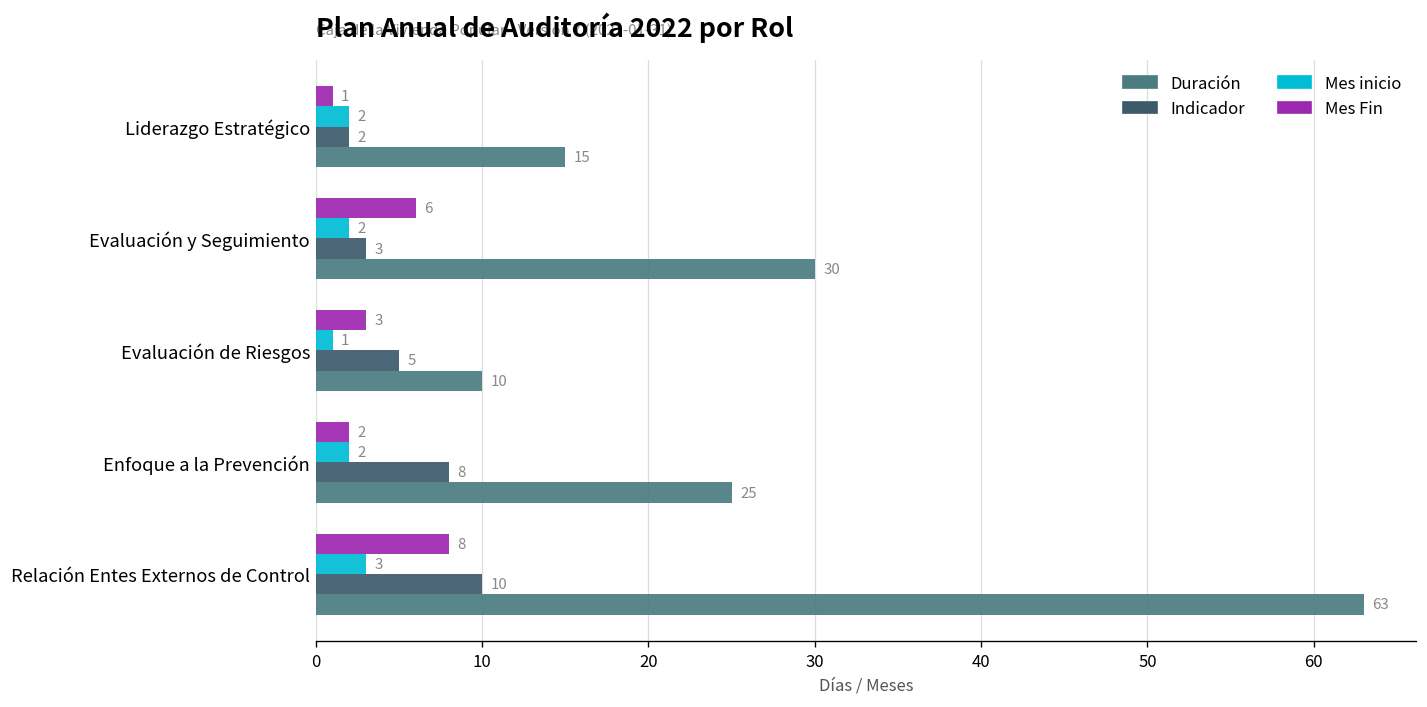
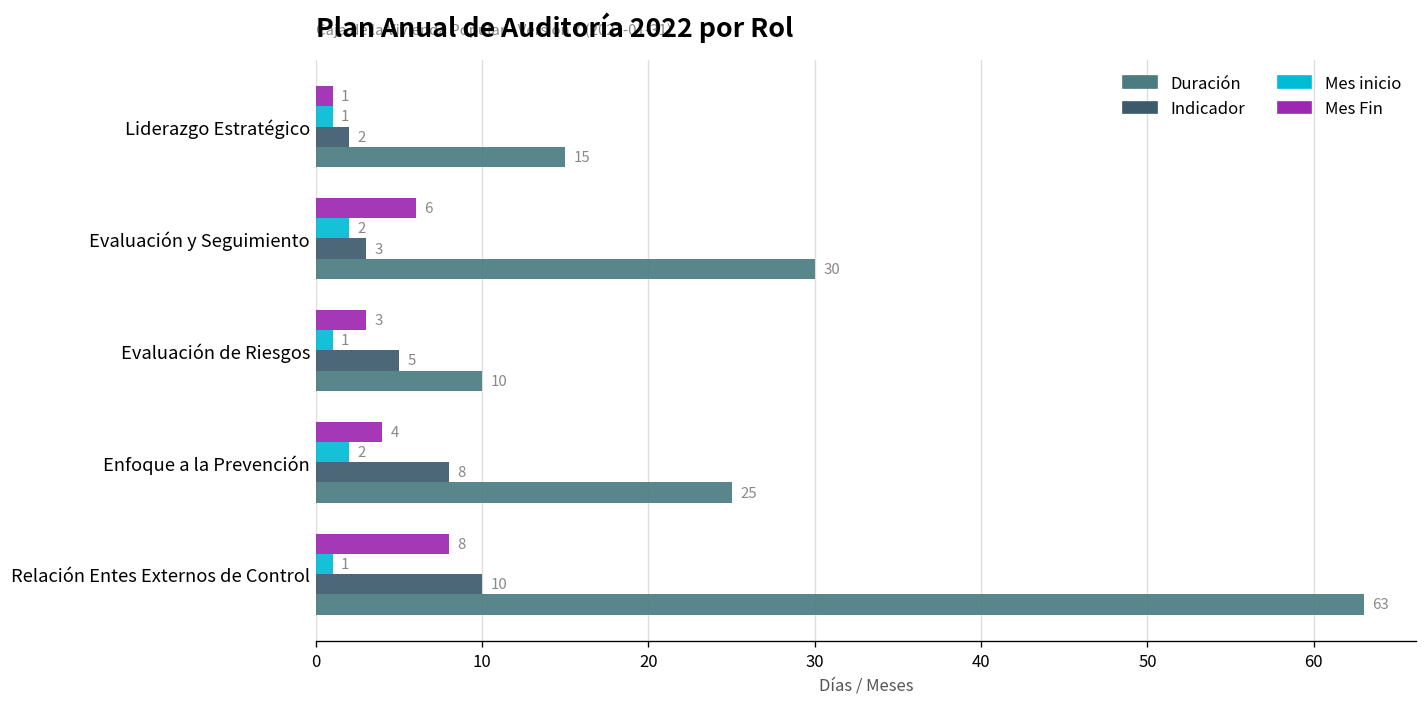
  {
    "Mes inicio": {
-     "Liderazgo Estratégico": 2,
+     "Liderazgo Estratégico": 1,
      "Evaluación y Seguimiento": 2,
      "Evaluación de Riesgos": 1,
      "Enfoque a la Prevención": 2,
-     "Relación Entes Externos de Control": 3
+     "Relación Entes Externos de Control": 1
    },
    "Mes Fin": {
      "Liderazgo Estratégico": 1,
      "Evaluación y Seguimiento": 6,
      "Evaluación de Riesgos": 3,
-     "Enfoque a la Prevención": 2,
+     "Enfoque a la Prevención": 4,
      "Relación Entes Externos de Control": 8
    }
  }
